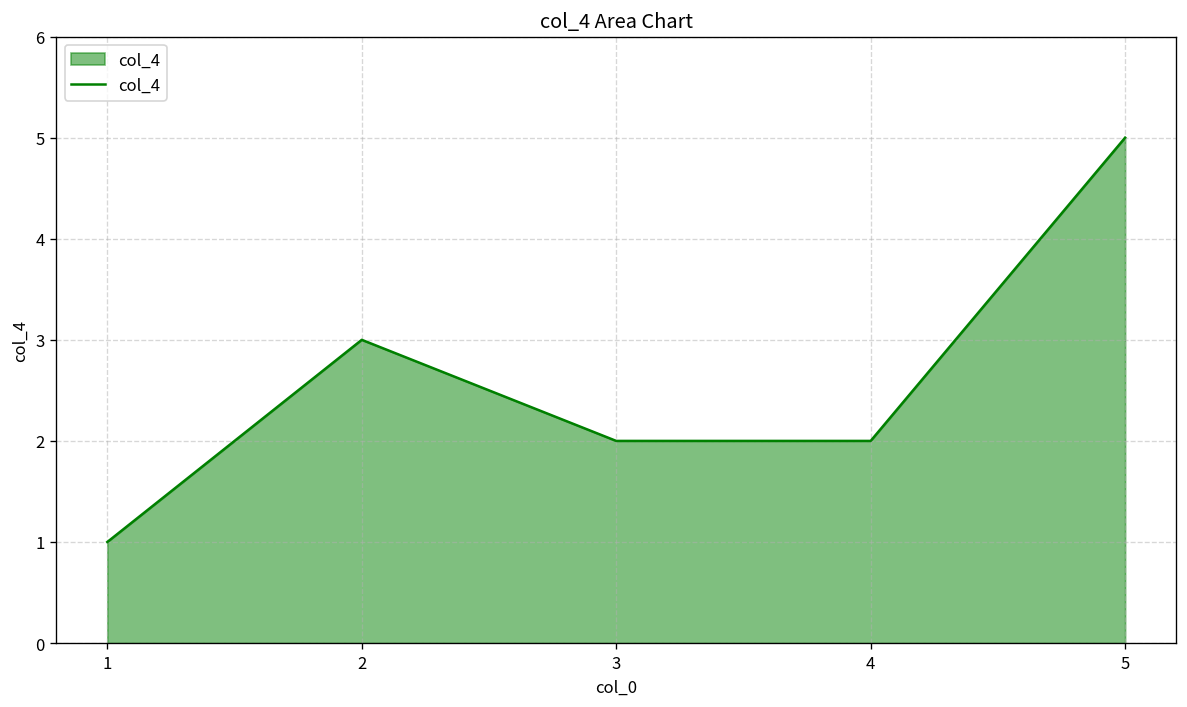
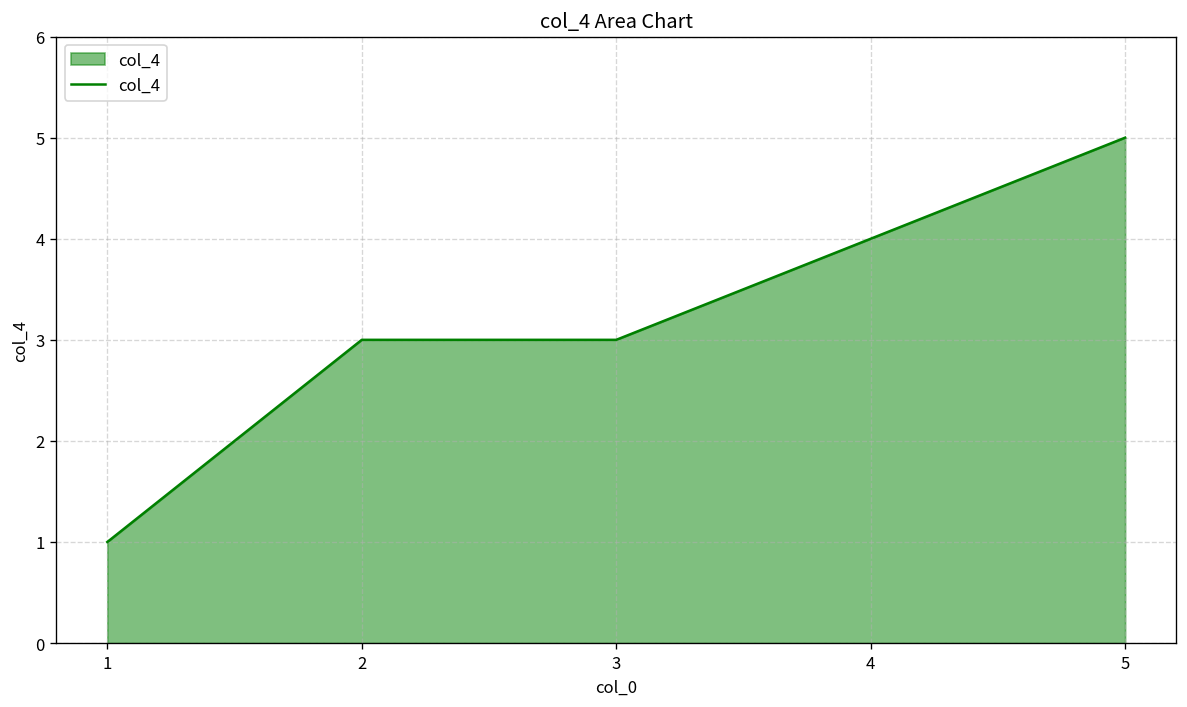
  {
    "1": 1,
    "2": 3,
-   "3": 2,
-   "4": 2,
+   "3": 3,
+   "4": 4,
    "5": 5
  }
